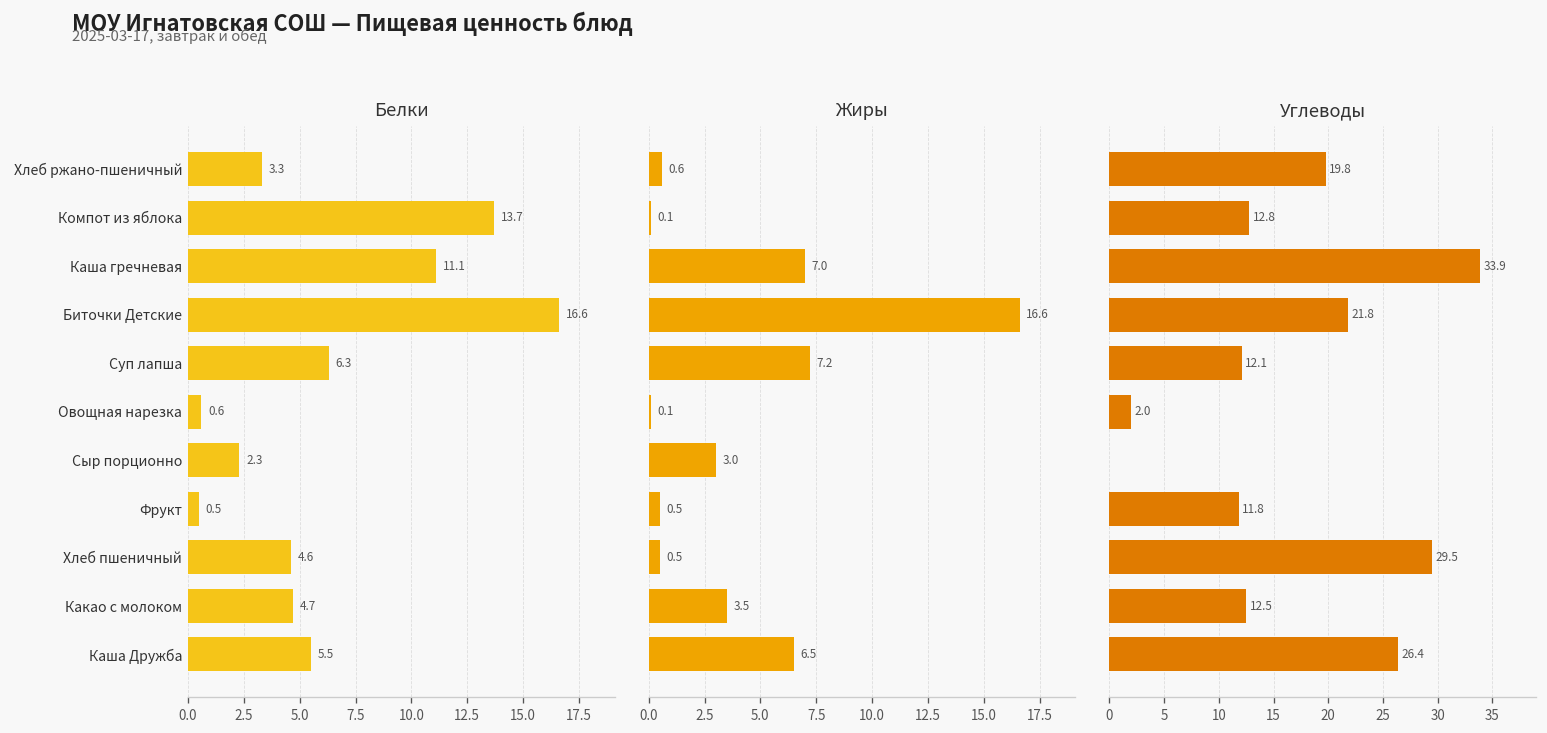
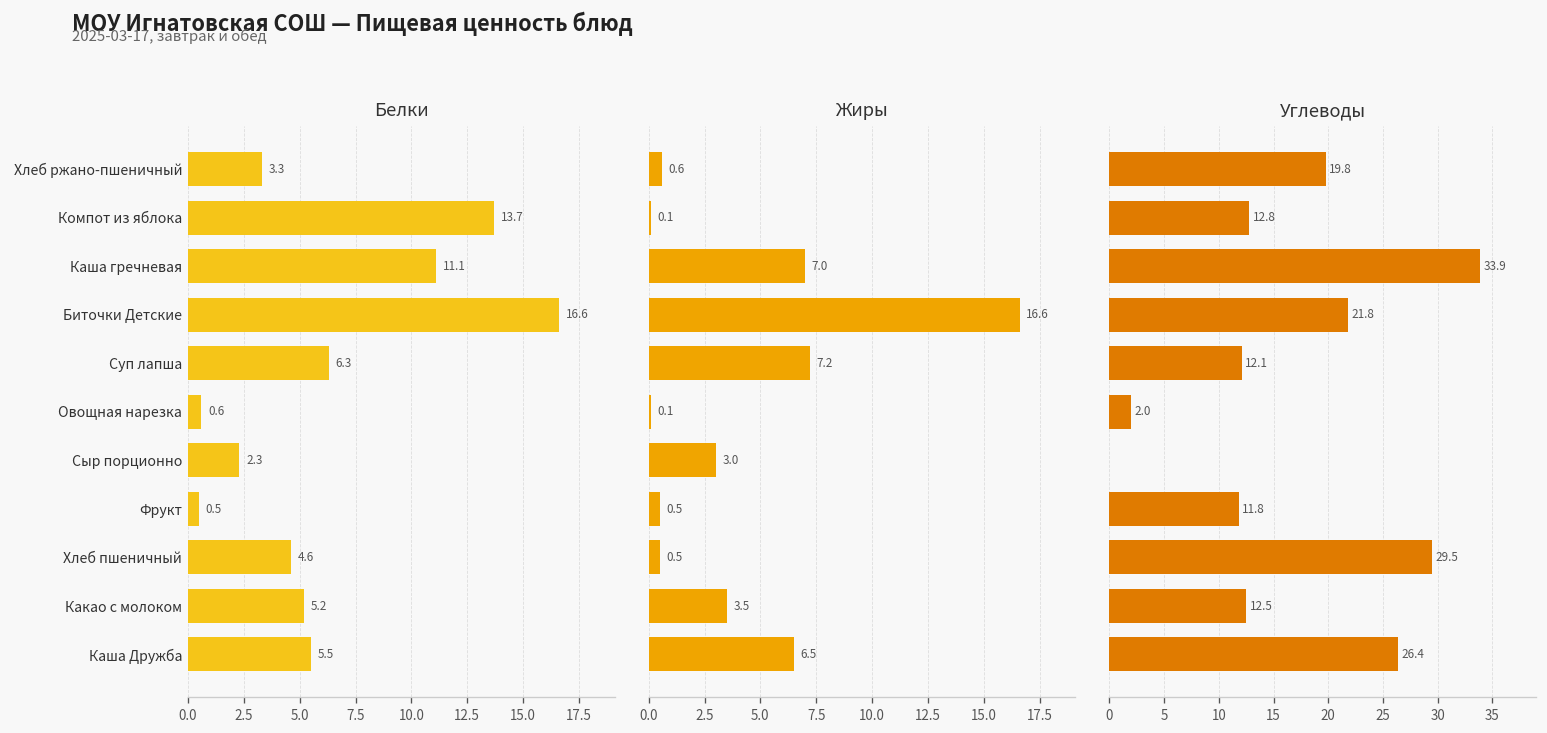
  {
    "Белки": {
      "Хлеб ржано-пшеничный": 3.3,
      "Компот из яблока": 13.7,
      "Каша гречневая": 11.1,
      "Биточки Детские": 16.6,
      "Суп лапша": 6.3,
      "Овощная нарезка": 0.6,
      "Сыр порционно": 2.3,
      "Фрукт": 0.5,
      "Хлеб пшеничный": 4.6,
-     "Какао с молоком": 4.7,
+     "Какао с молоком": 5.2,
      "Каша Дружба": 5.5
    }
  }
